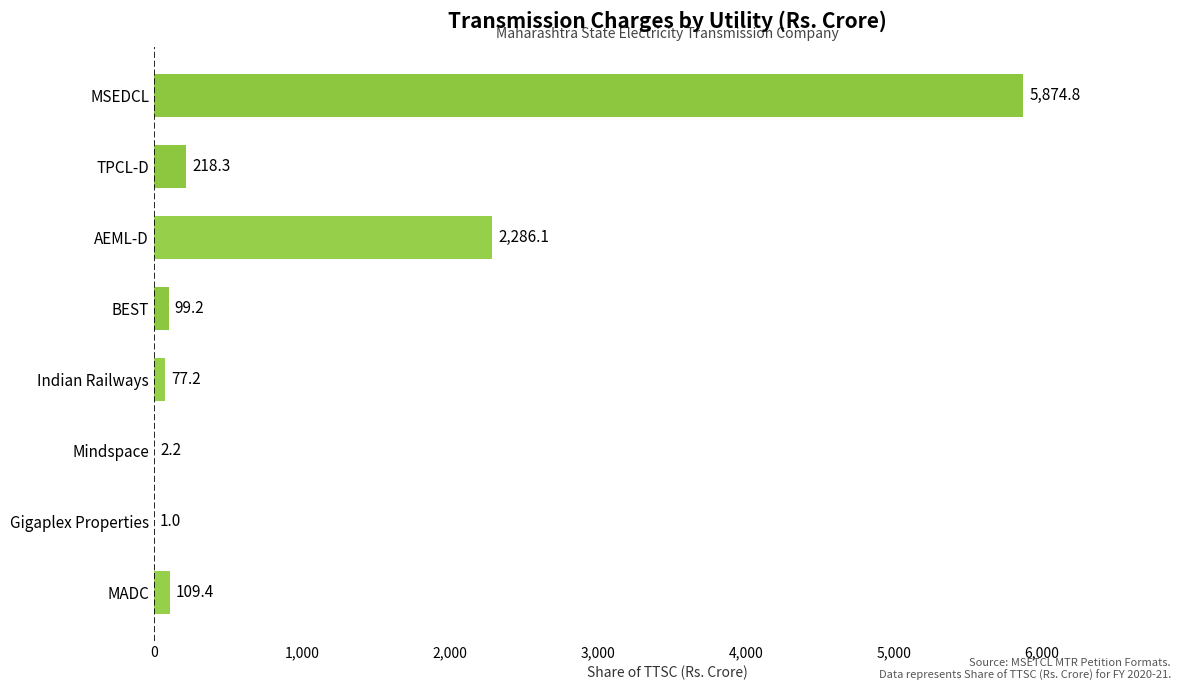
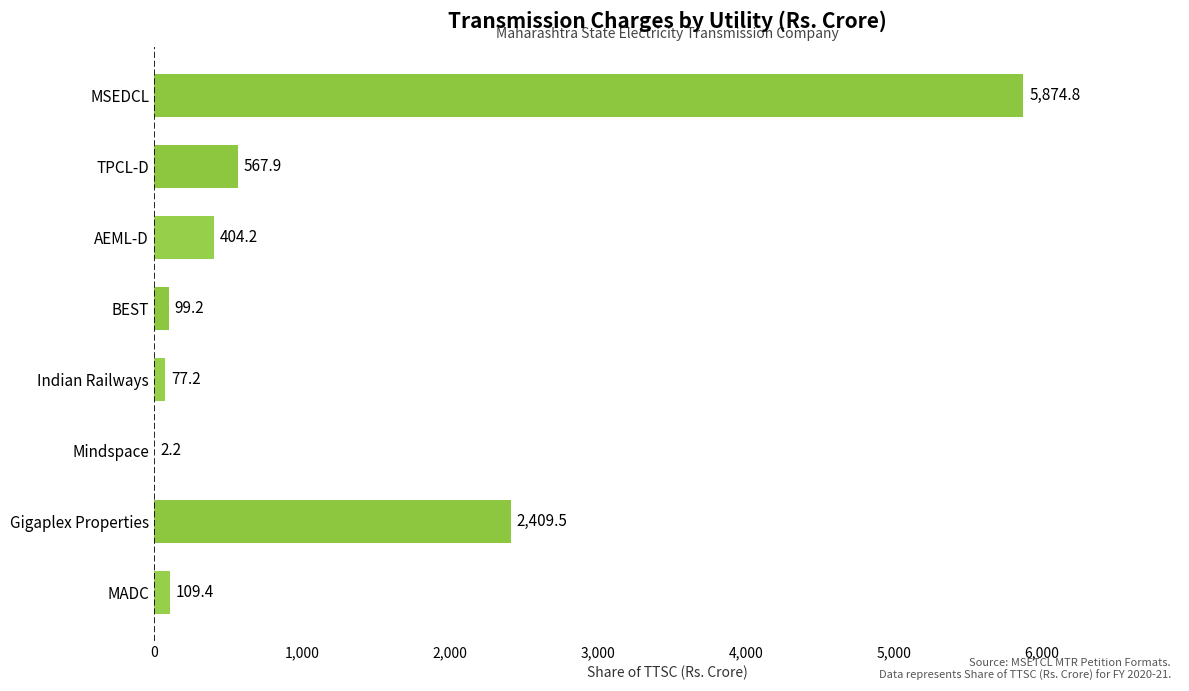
  {
    "MSEDCL": "5,874.8",
-   "TPCL-D": "218.3",
-   "AEML-D": "2,286.1",
+   "TPCL-D": "567.9",
+   "AEML-D": "404.2",
    "BEST": "99.2",
    "Indian Railways": "77.2",
    "Mindspace": "2.2",
-   "Gigaplex Properties": "1.0",
+   "Gigaplex Properties": "2,409.5",
    "MADC": "109.4"
  }
